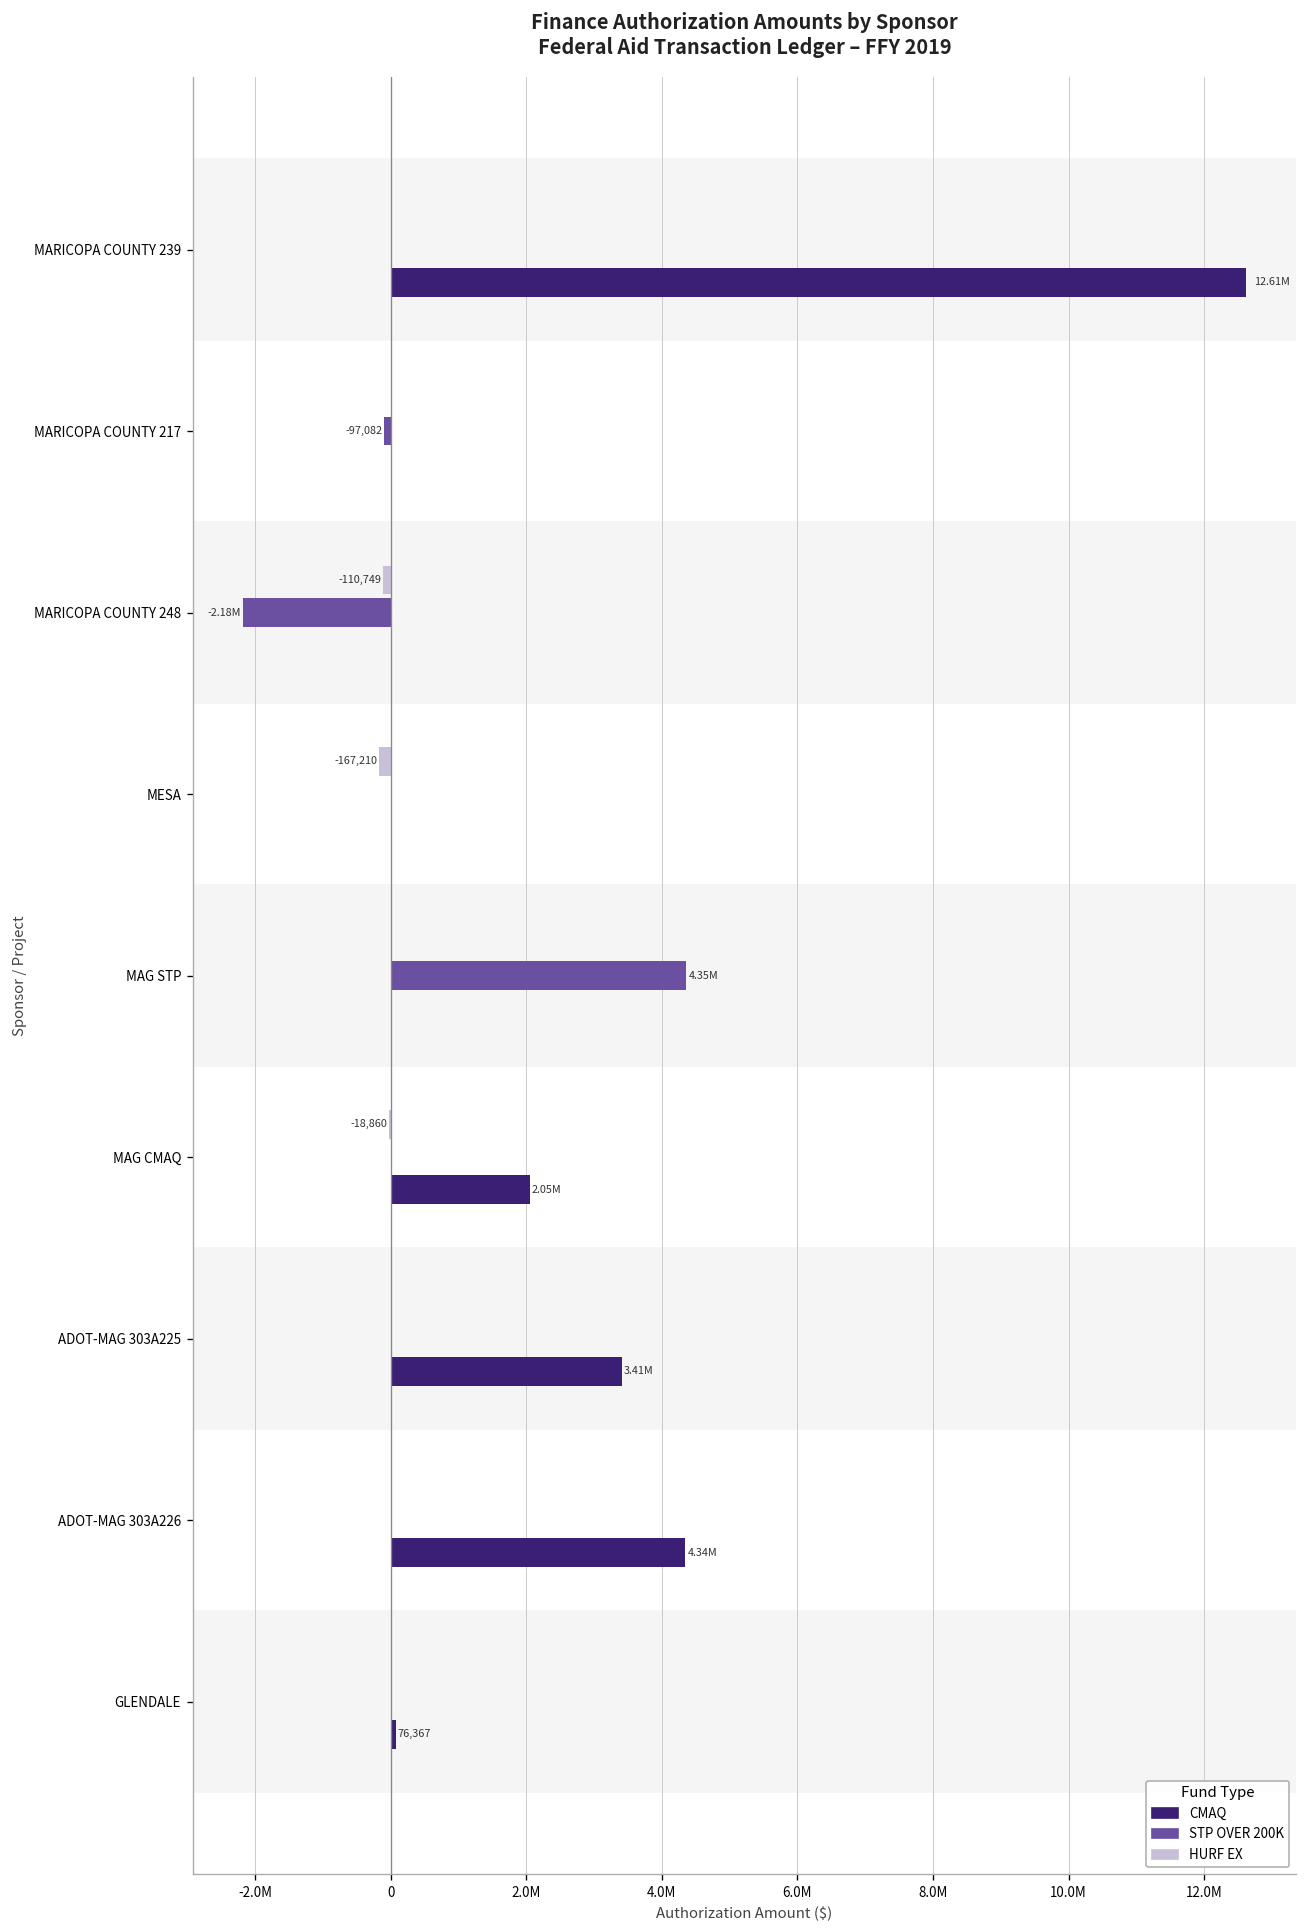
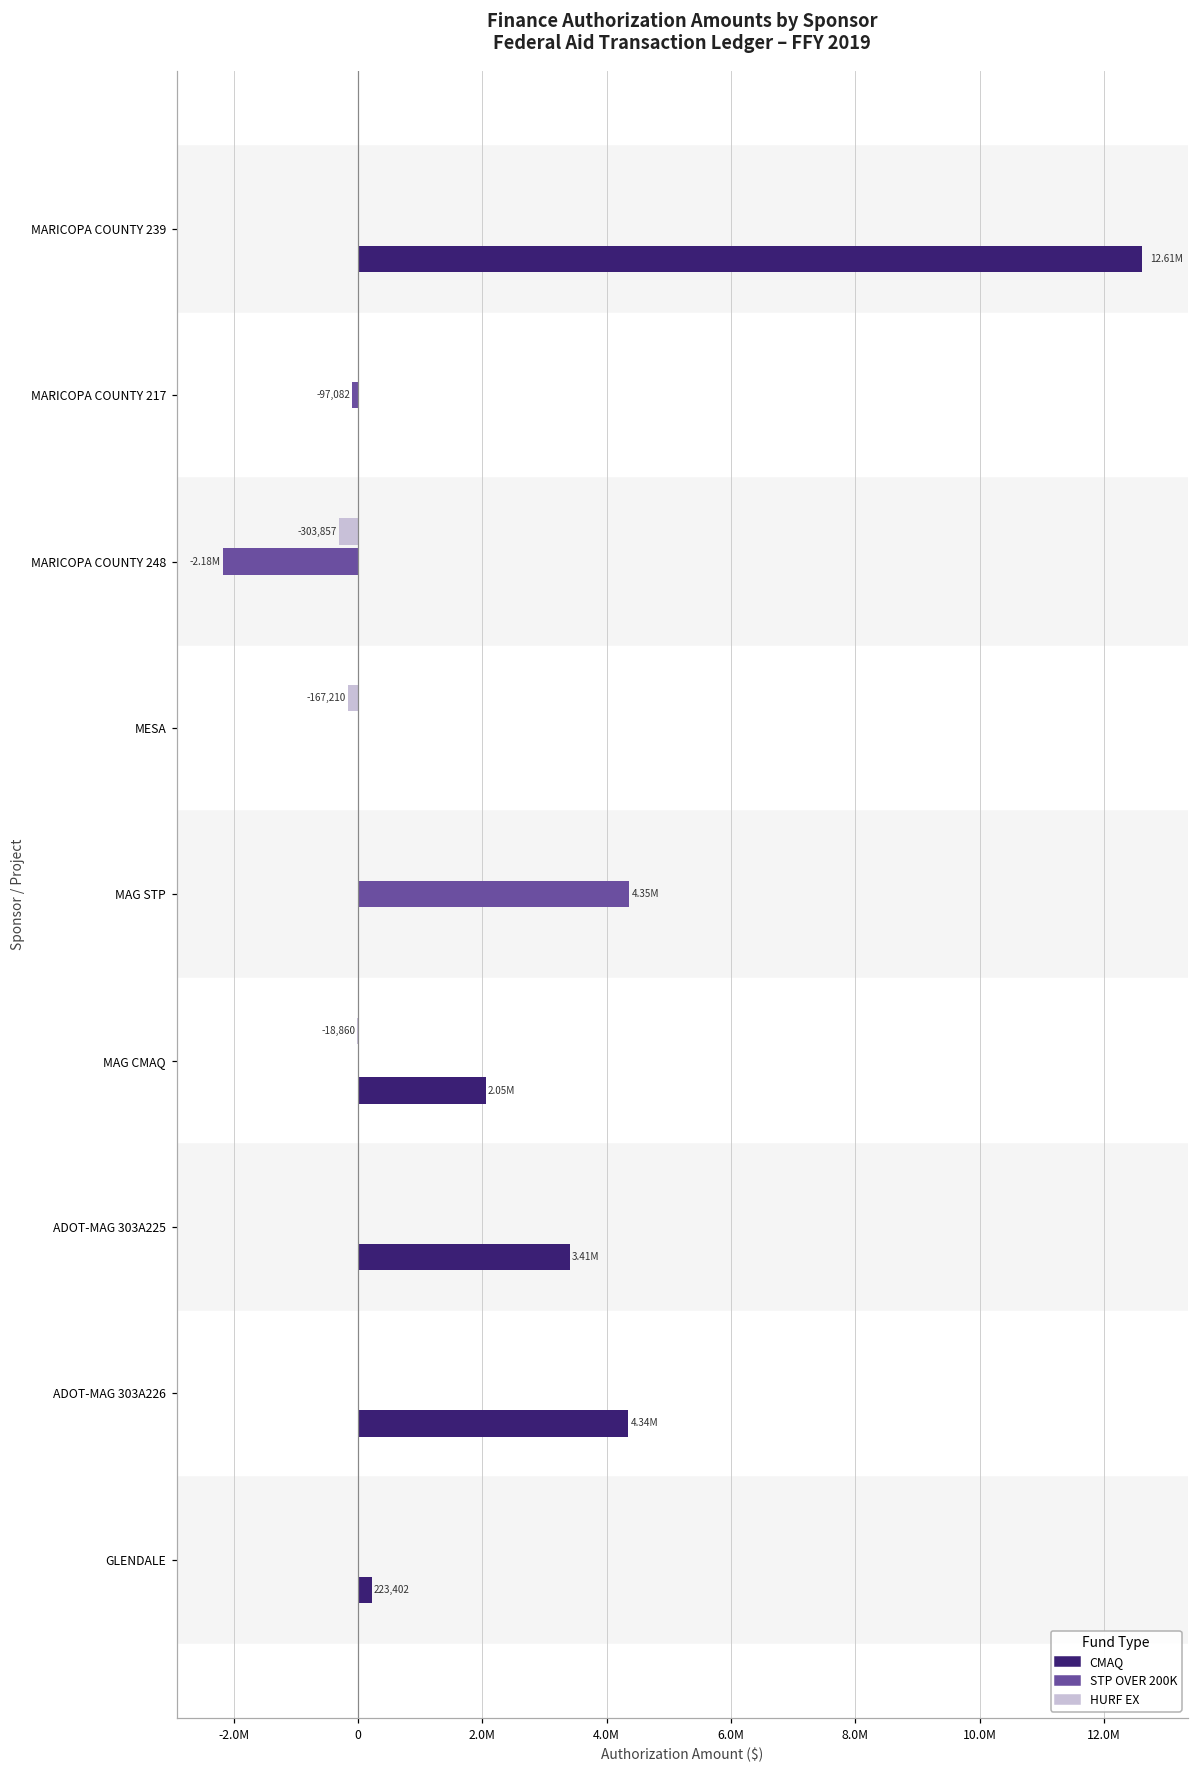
  {
    "CMAQ": {
      "MARICOPA COUNTY 239": "12.61M",
      "MAG CMAQ": "2.05M",
      "ADOT-MAG 303A225": "3.41M",
      "ADOT-MAG 303A226": "4.34M",
-     "GLENDALE": "76,367"
+     "GLENDALE": "223,402"
    },
    "STP OVER 200K": {
      "MARICOPA COUNTY 217": "-97,082",
      "MARICOPA COUNTY 248": "-2.18M",
      "MAG STP": "4.35M"
    },
    "HURF EX": {
-     "MARICOPA COUNTY 248": "-110,749",
+     "MARICOPA COUNTY 248": "-303,857",
      "MESA": "-167,210",
      "MAG CMAQ": "-18,860"
    }
  }
